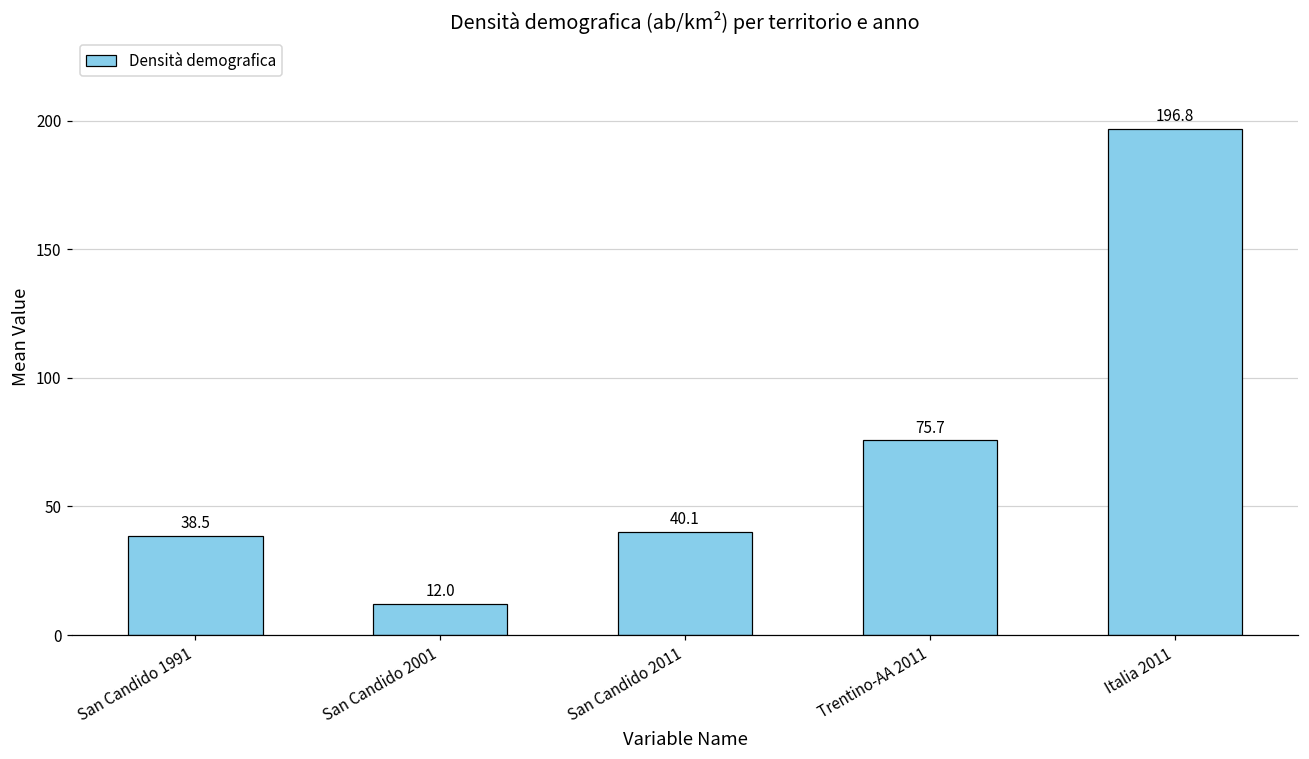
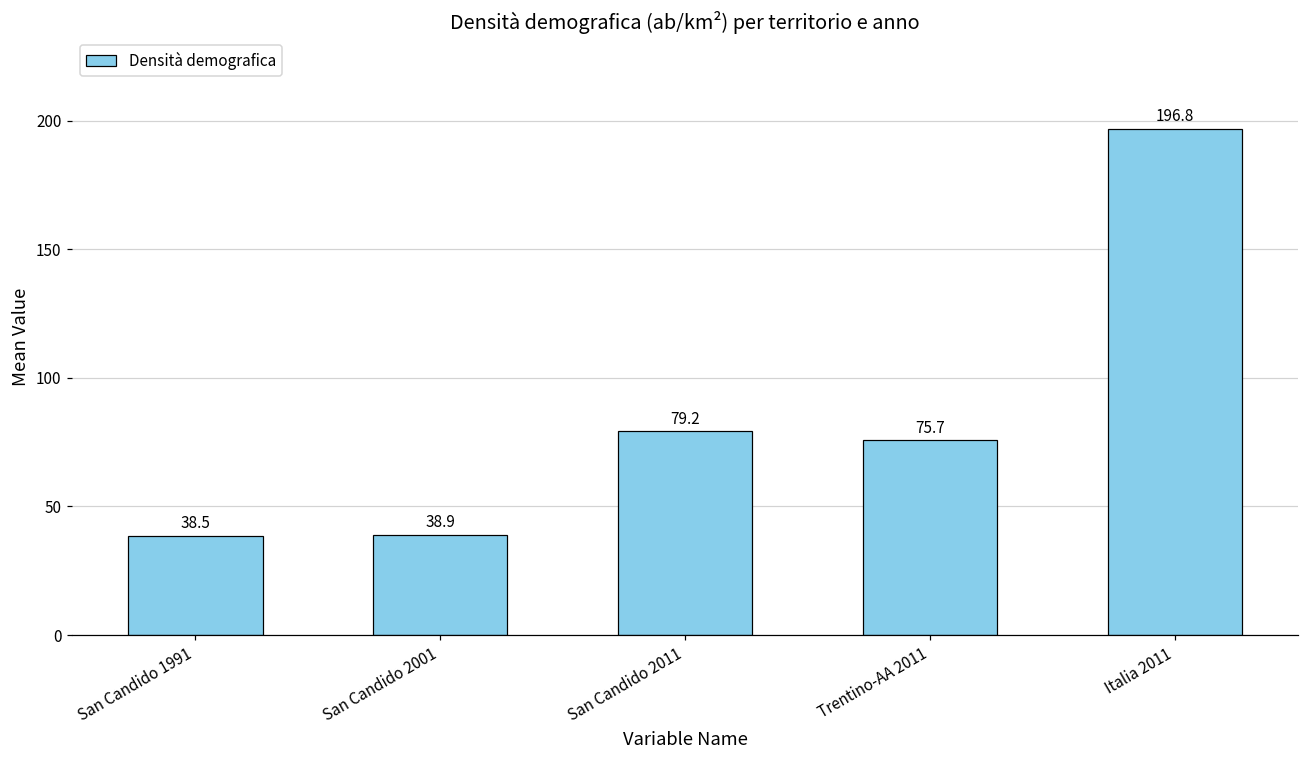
  {
    "San Candido 1991": 38.5,
-   "San Candido 2001": 12.0,
-   "San Candido 2011": 40.1,
+   "San Candido 2001": 38.9,
+   "San Candido 2011": 79.2,
    "Trentino-AA 2011": 75.7,
    "Italia 2011": 196.8
  }
